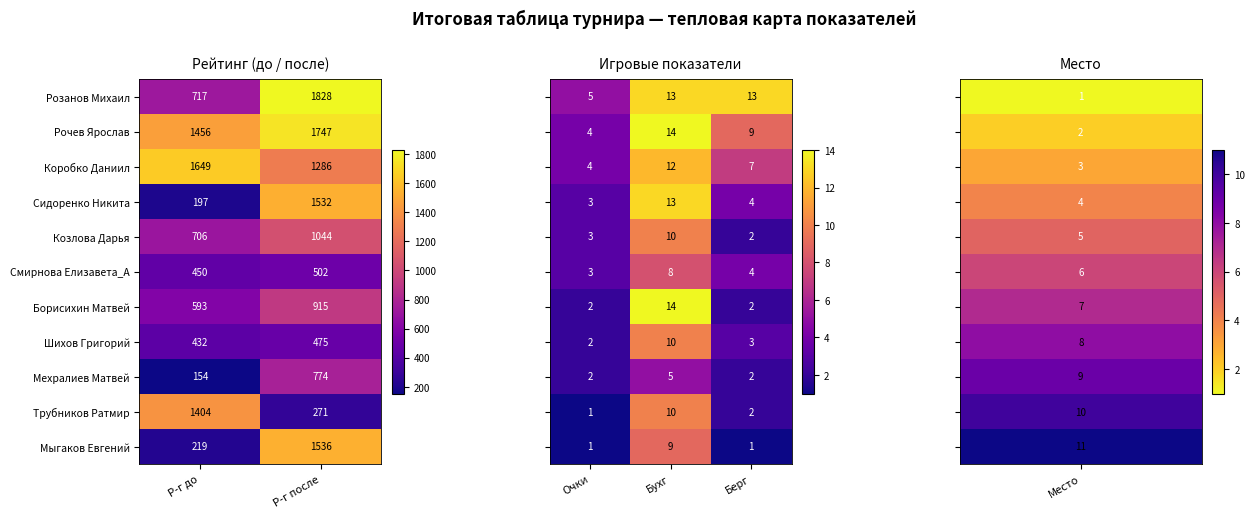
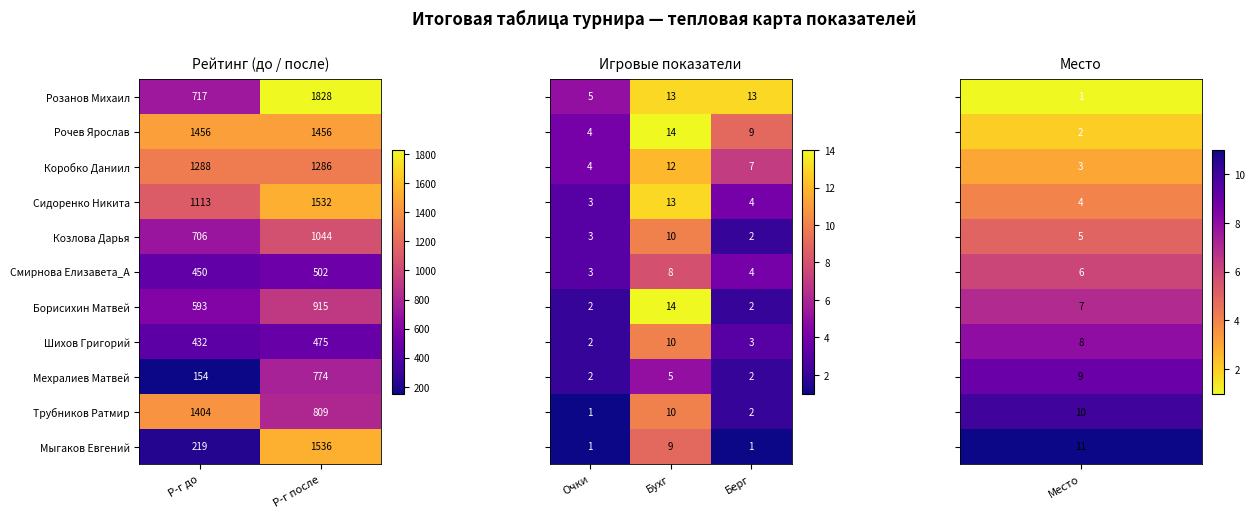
  {
    "Рейтинг (до / после)": {
      "Розанов Михаил": {
        "Р-г до": 717,
        "Р-г после": 1828
      },
      "Рочев Ярослав": {
        "Р-г до": 1456,
-       "Р-г после": 1747
+       "Р-г после": 1456
      },
      "Коробко Даниил": {
-       "Р-г до": 1649,
+       "Р-г до": 1288,
        "Р-г после": 1286
      },
      "Сидоренко Никита": {
-       "Р-г до": 197,
+       "Р-г до": 1113,
        "Р-г после": 1532
      },
      "Козлова Дарья": {
        "Р-г до": 706,
        "Р-г после": 1044
      },
      "Смирнова Елизавета_А": {
        "Р-г до": 450,
        "Р-г после": 502
      },
      "Борисихин Матвей": {
        "Р-г до": 593,
        "Р-г после": 915
      },
      "Шихов Григорий": {
        "Р-г до": 432,
        "Р-г после": 475
      },
      "Мехралиев Матвей": {
        "Р-г до": 154,
        "Р-г после": 774
      },
      "Трубников Ратмир": {
        "Р-г до": 1404,
-       "Р-г после": 271
+       "Р-г после": 809
      },
      "Мыгаков Евгений": {
        "Р-г до": 219,
        "Р-г после": 1536
      }
    }
  }
